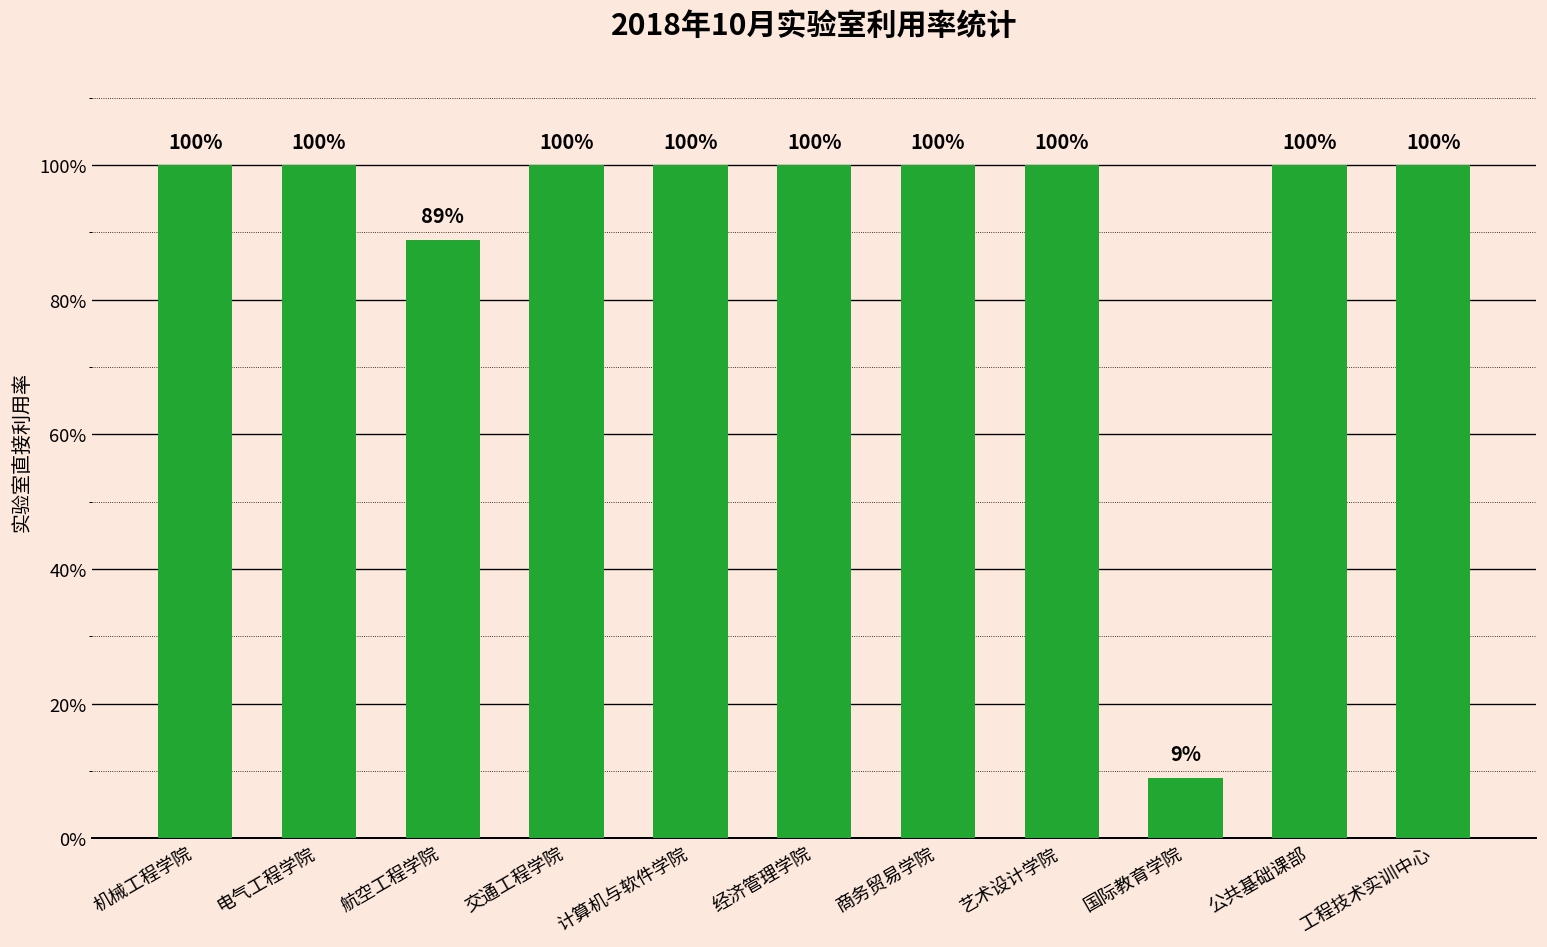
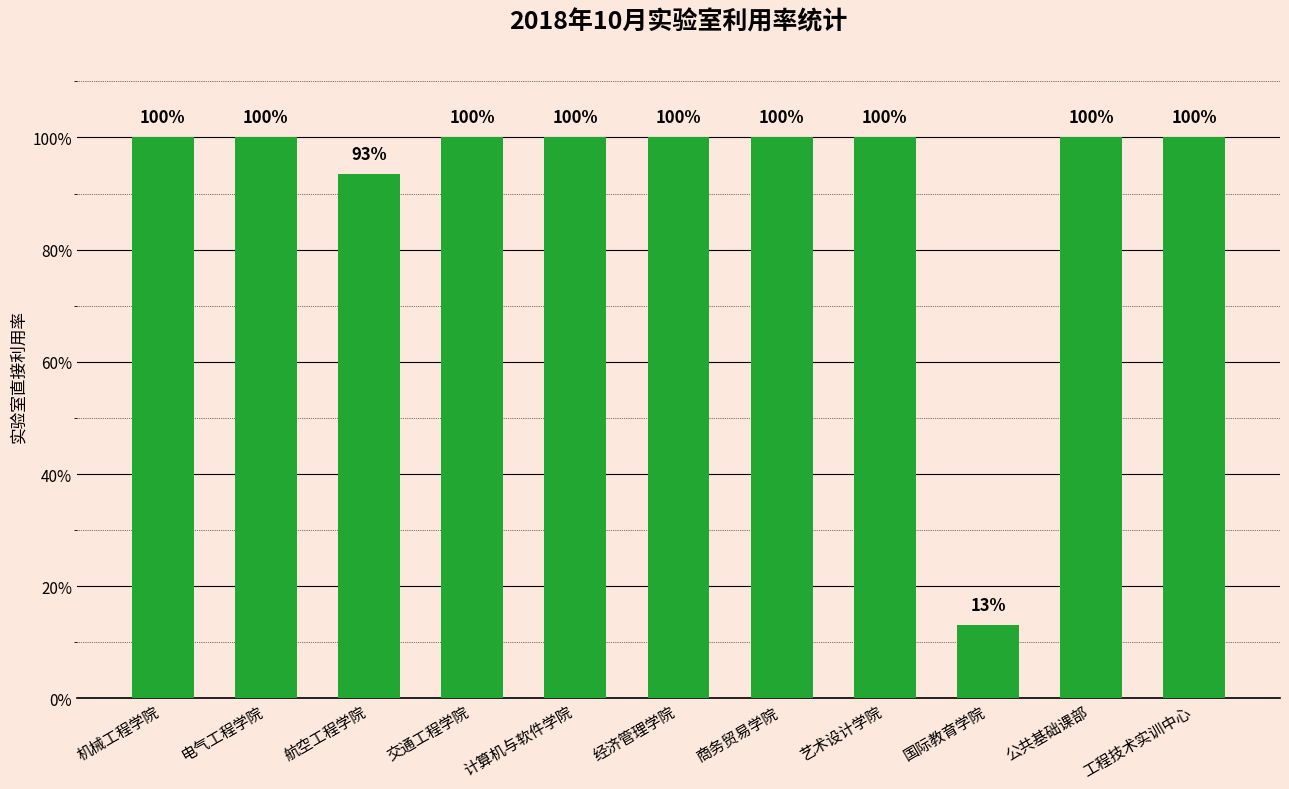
  {
    "机械工程学院": "100%",
    "电气工程学院": "100%",
-   "航空工程学院": "89%",
+   "航空工程学院": "93%",
    "交通工程学院": "100%",
    "计算机与软件学院": "100%",
    "经济管理学院": "100%",
    "商务贸易学院": "100%",
    "艺术设计学院": "100%",
-   "国际教育学院": "9%",
+   "国际教育学院": "13%",
    "公共基础课部": "100%",
    "工程技术实训中心": "100%"
  }
